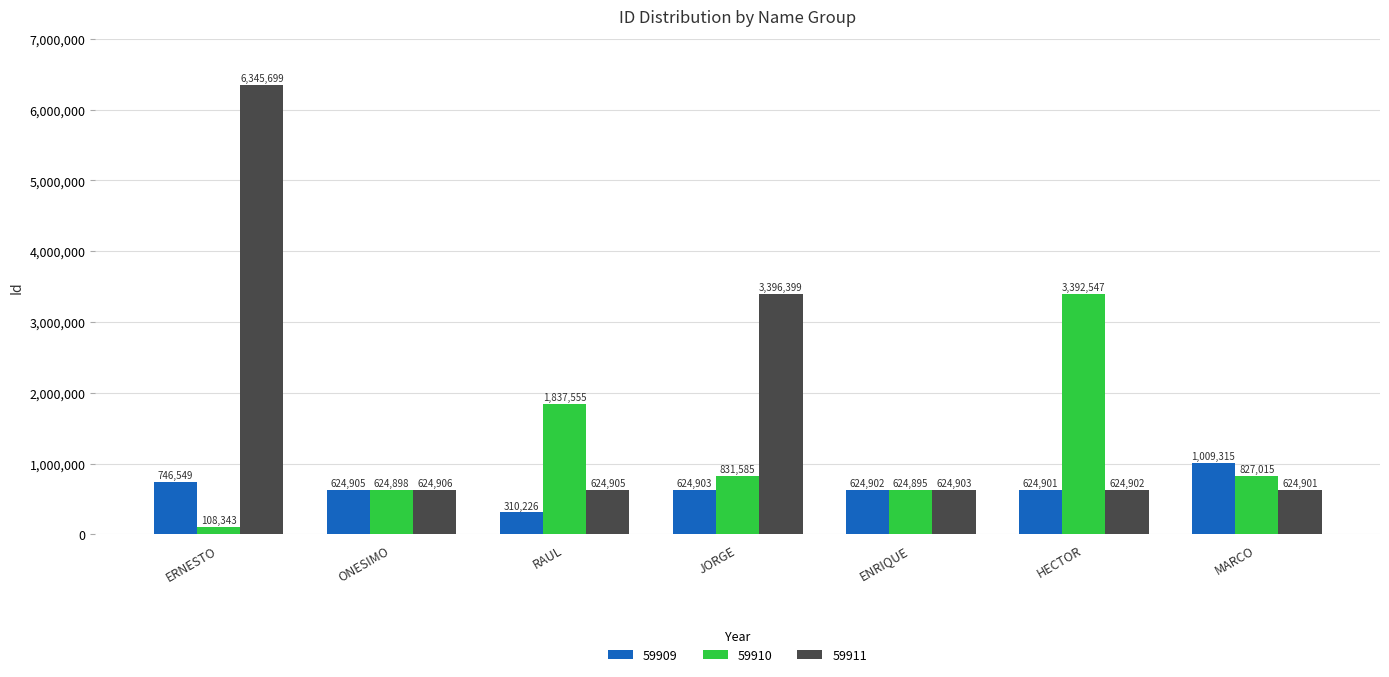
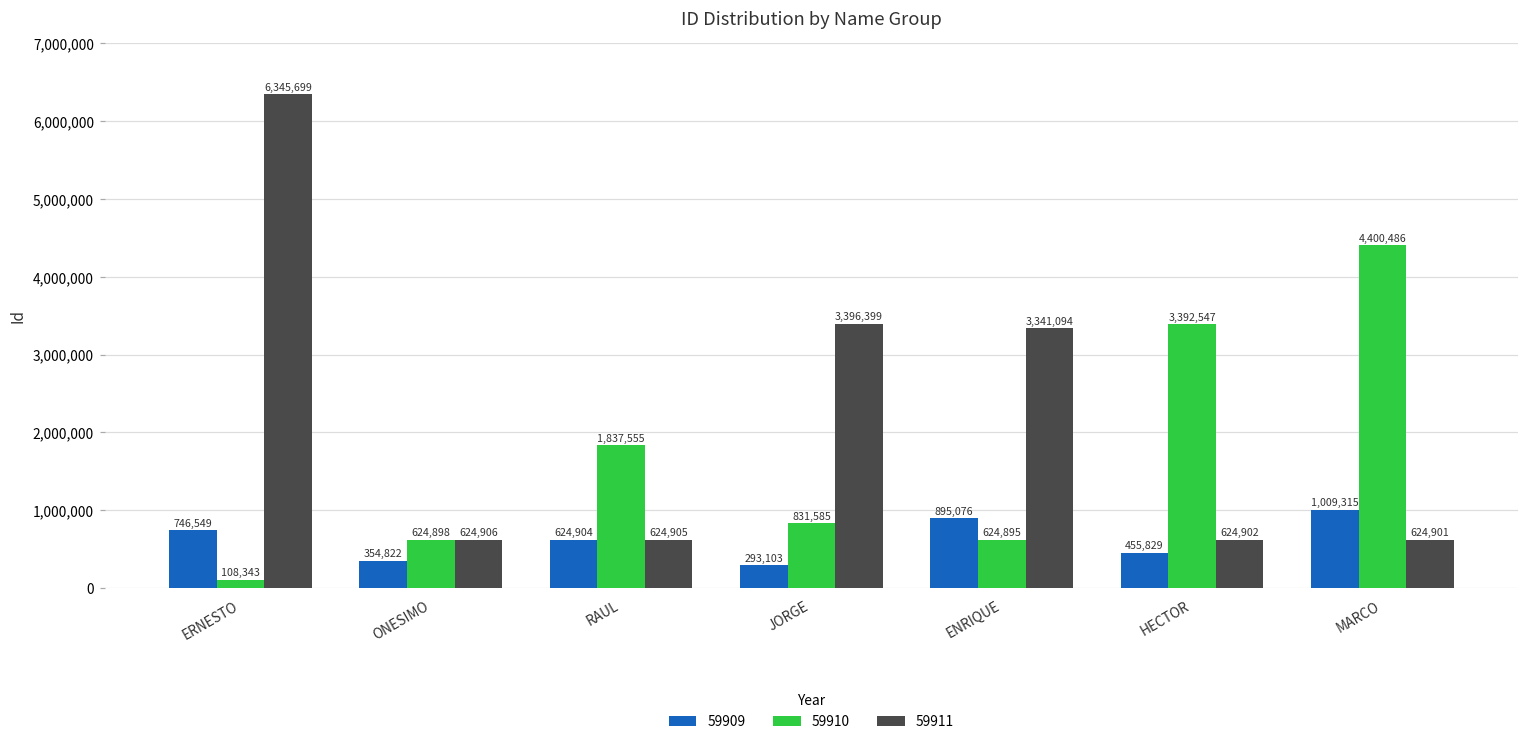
  {
    "59909": {
      "ERNESTO": "746,549",
-     "ONESIMO": "624,905",
-     "RAUL": "310,226",
-     "JORGE": "624,903",
-     "ENRIQUE": "624,902",
-     "HECTOR": "624,901",
+     "ONESIMO": "354,822",
+     "RAUL": "624,904",
+     "JORGE": "293,103",
+     "ENRIQUE": "895,076",
+     "HECTOR": "455,829",
      "MARCO": "1,009,315"
    },
    "59910": {
      "ERNESTO": "108,343",
      "ONESIMO": "624,898",
      "RAUL": "1,837,555",
      "JORGE": "831,585",
      "ENRIQUE": "624,895",
      "HECTOR": "3,392,547",
-     "MARCO": "827,015"
+     "MARCO": "4,400,486"
    },
    "59911": {
      "ERNESTO": "6,345,699",
      "ONESIMO": "624,906",
      "RAUL": "624,905",
      "JORGE": "3,396,399",
-     "ENRIQUE": "624,903",
+     "ENRIQUE": "3,341,094",
      "HECTOR": "624,902",
      "MARCO": "624,901"
    }
  }
